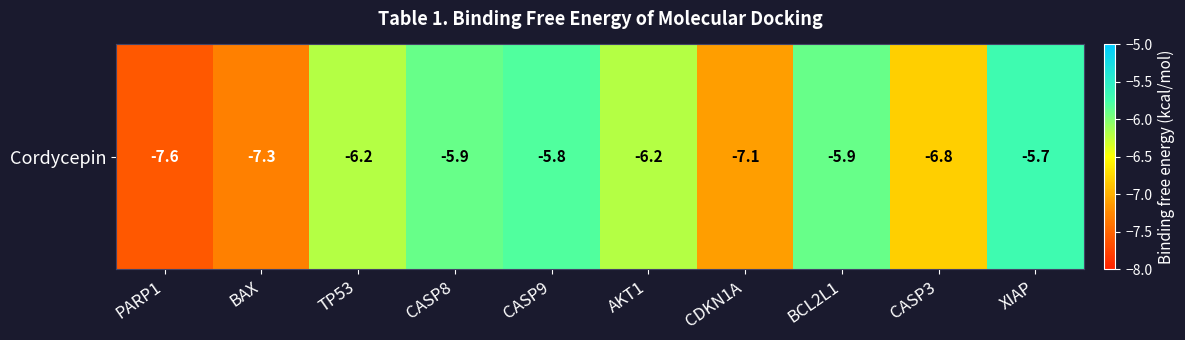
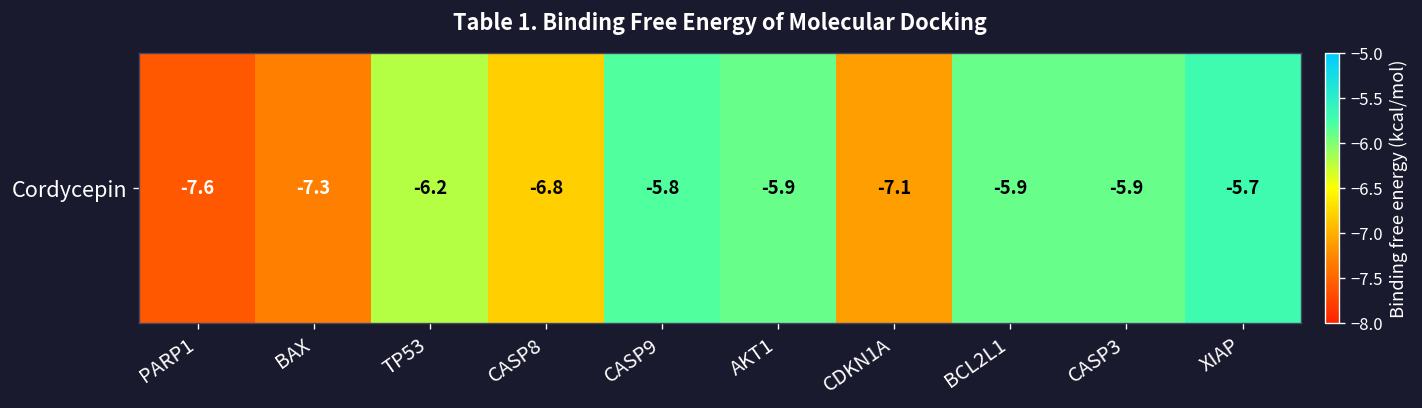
  {
    "Cordycepin": {
      "PARP1": -7.6,
      "BAX": -7.3,
      "TP53": -6.2,
-     "CASP8": -5.9,
+     "CASP8": -6.8,
      "CASP9": -5.8,
-     "AKT1": -6.2,
+     "AKT1": -5.9,
      "CDKN1A": -7.1,
      "BCL2L1": -5.9,
-     "CASP3": -6.8,
+     "CASP3": -5.9,
      "XIAP": -5.7
    }
  }
